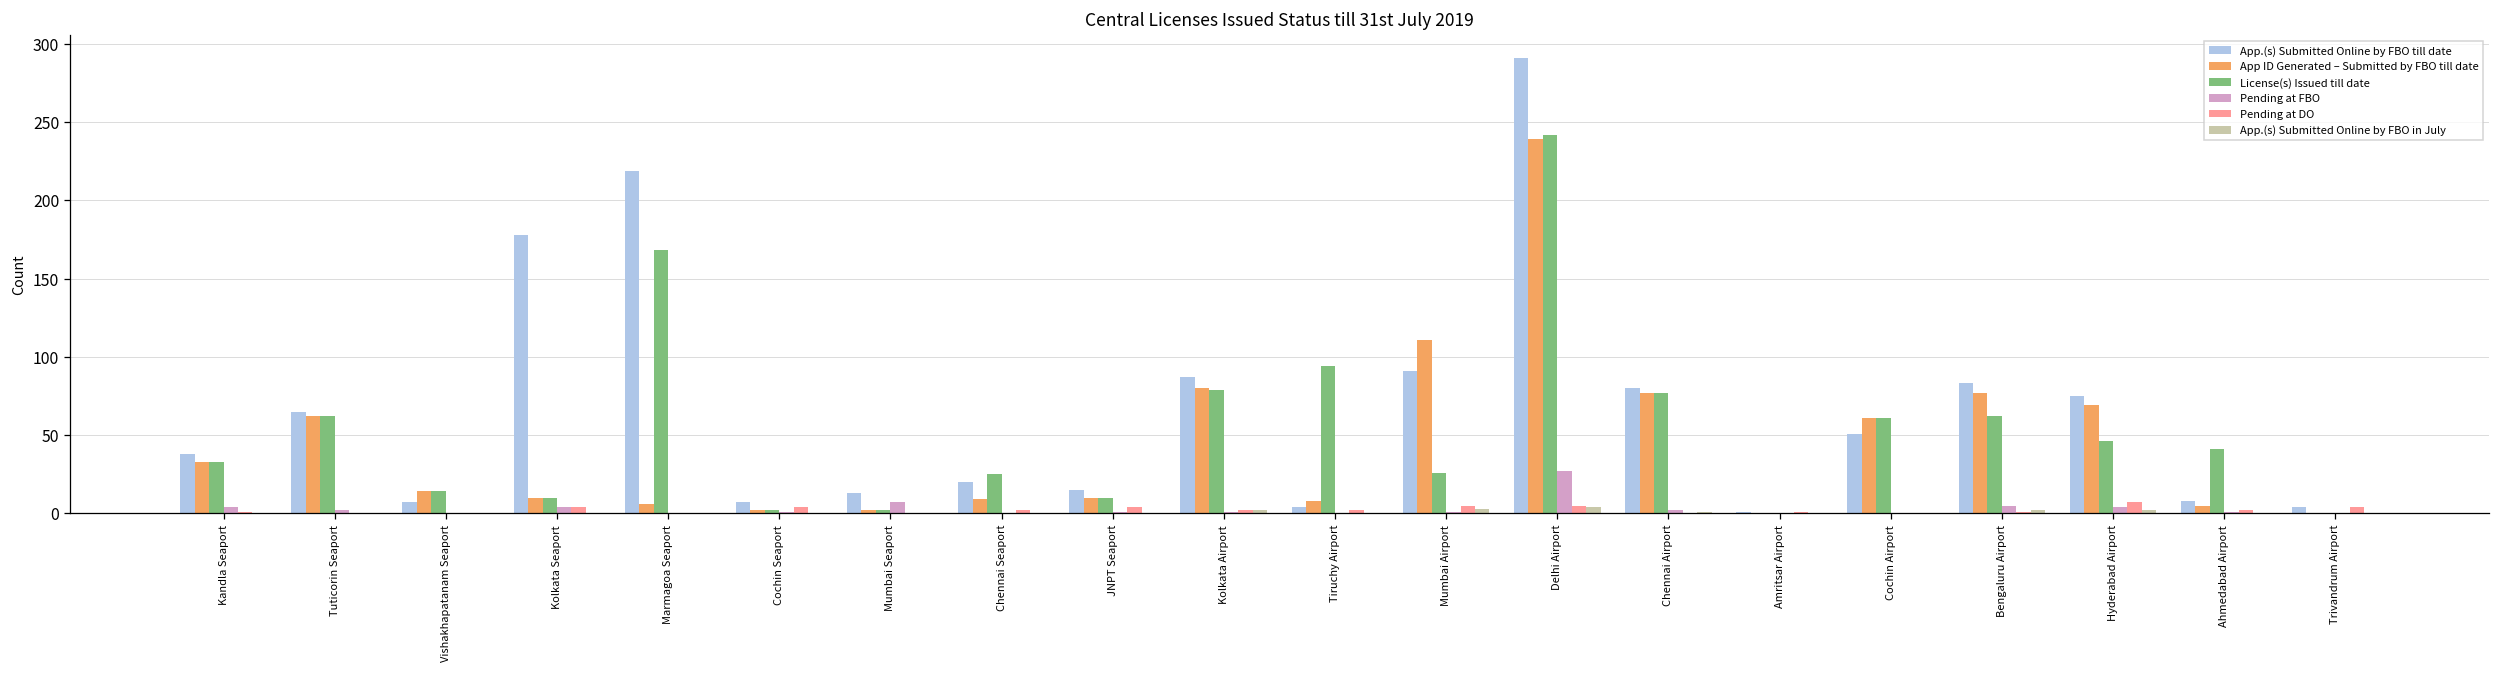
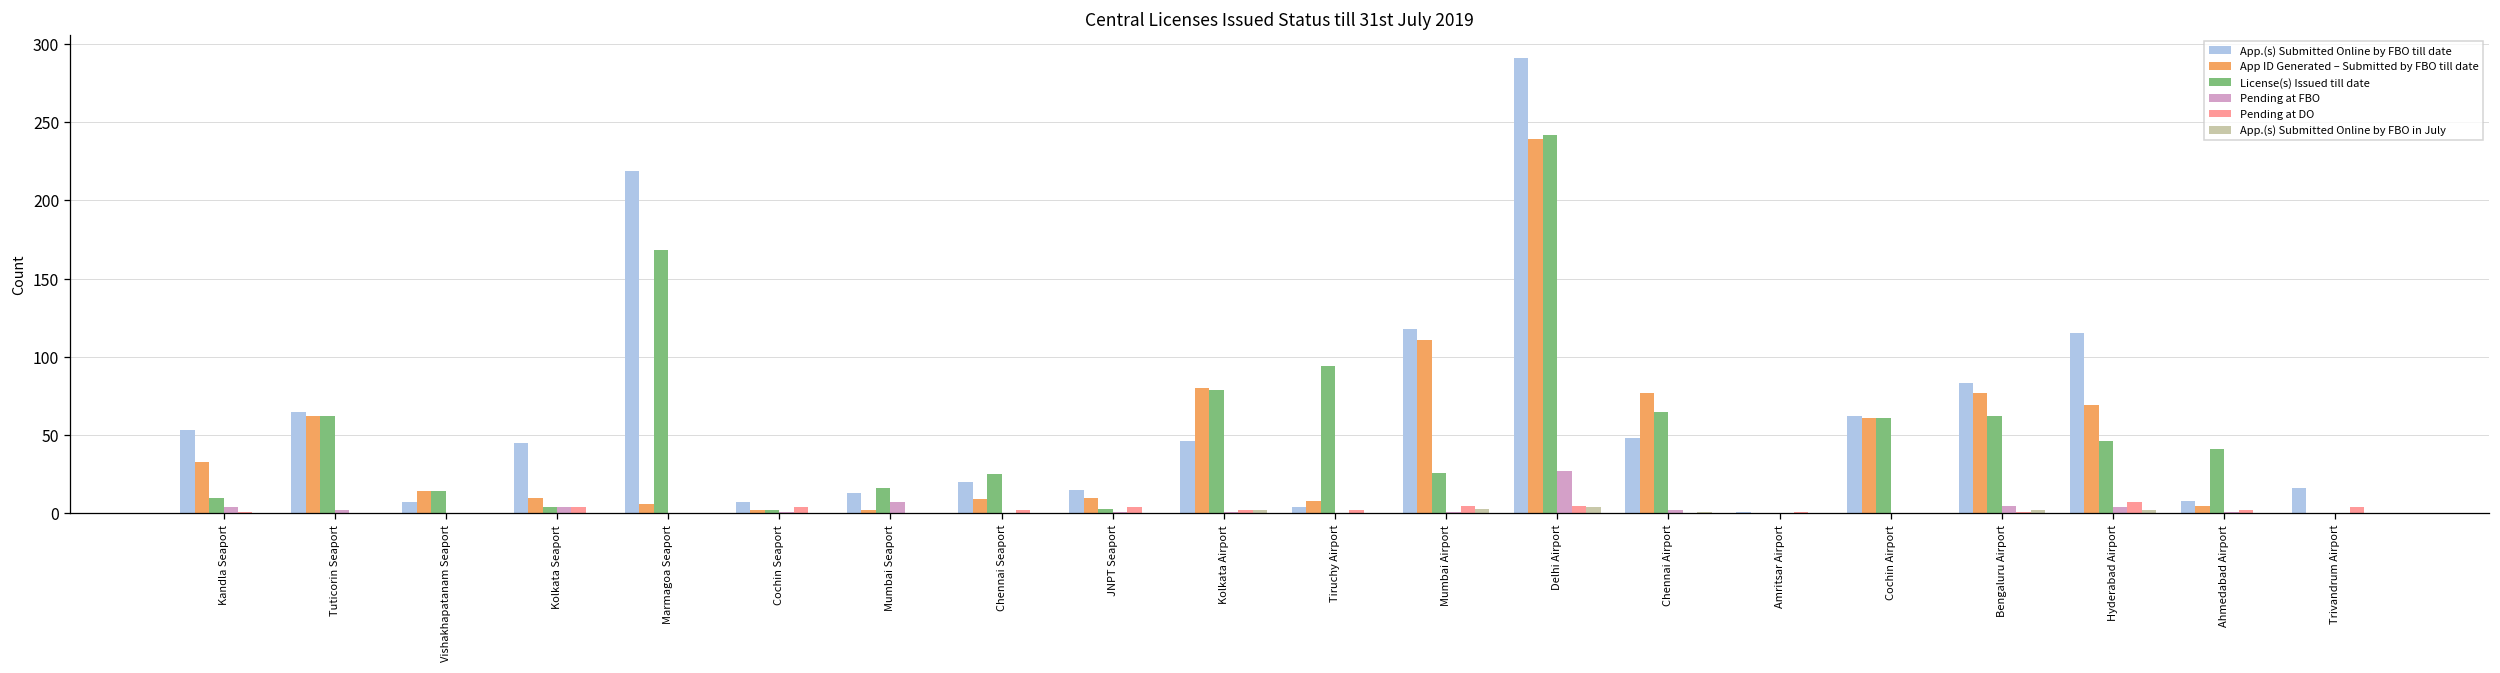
  {
    "App.(s) Submitted Online by FBO till date": {
-     "Kandla Seaport": 38,
+     "Kandla Seaport": 53,
      "Tuticorin Seaport": 65,
      "Vishakhapatanam Seaport": 7,
-     "Kolkata Seaport": 178,
+     "Kolkata Seaport": 45,
      "Marmagoa Seaport": 219,
      "Cochin Seaport": 7,
      "Mumbai Seaport": 13,
      "Chennai Seaport": 20,
      "JNPT Seaport": 15,
-     "Kolkata Airport": 87,
+     "Kolkata Airport": 46,
      "Tiruchy Airport": 4,
-     "Mumbai Airport": 91,
+     "Mumbai Airport": 118,
      "Delhi Airport": 291,
-     "Chennai Airport": 80,
-     "Cochin Airport": 51,
+     "Chennai Airport": 48,
+     "Cochin Airport": 62,
      "Bengaluru Airport": 83,
-     "Hyderabad Airport": 75,
+     "Hyderabad Airport": 115,
      "Ahmedabad Airport": 8,
-     "Trivandrum Airport": 4
+     "Trivandrum Airport": 16
    },
    "License(s) Issued till date": {
-     "Kandla Seaport": 33,
+     "Kandla Seaport": 10,
      "Tuticorin Seaport": 62,
      "Vishakhapatanam Seaport": 14,
-     "Kolkata Seaport": 10,
+     "Kolkata Seaport": 4,
      "Marmagoa Seaport": 168,
      "Cochin Seaport": 2,
-     "Mumbai Seaport": 2,
+     "Mumbai Seaport": 16,
      "Chennai Seaport": 25,
-     "JNPT Seaport": 10,
+     "JNPT Seaport": 3,
      "Kolkata Airport": 79,
      "Tiruchy Airport": 94,
      "Mumbai Airport": 26,
      "Delhi Airport": 242,
-     "Chennai Airport": 77,
+     "Chennai Airport": 65,
      "Amritsar Airport": 0,
      "Cochin Airport": 61,
      "Bengaluru Airport": 62,
      "Hyderabad Airport": 46,
      "Ahmedabad Airport": 41,
      "Trivandrum Airport": 0
    }
  }
